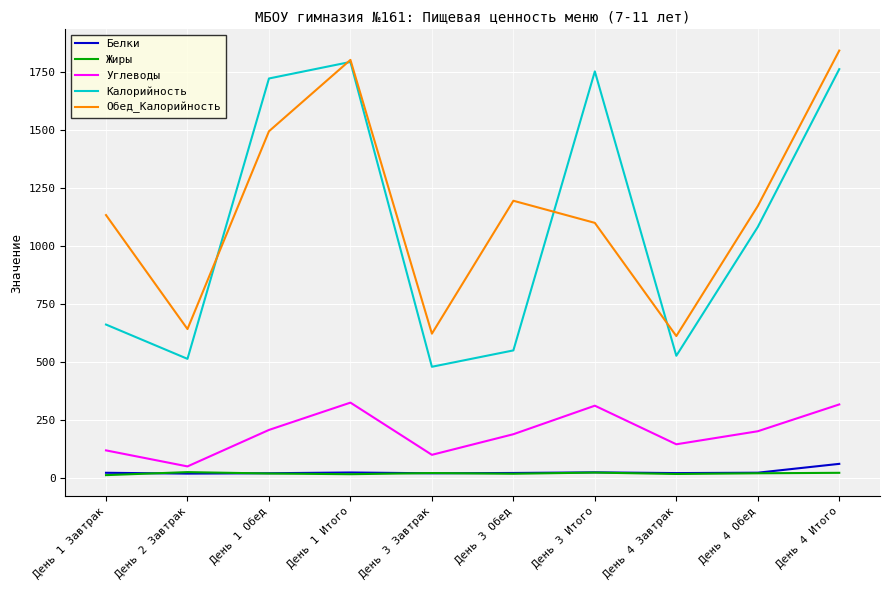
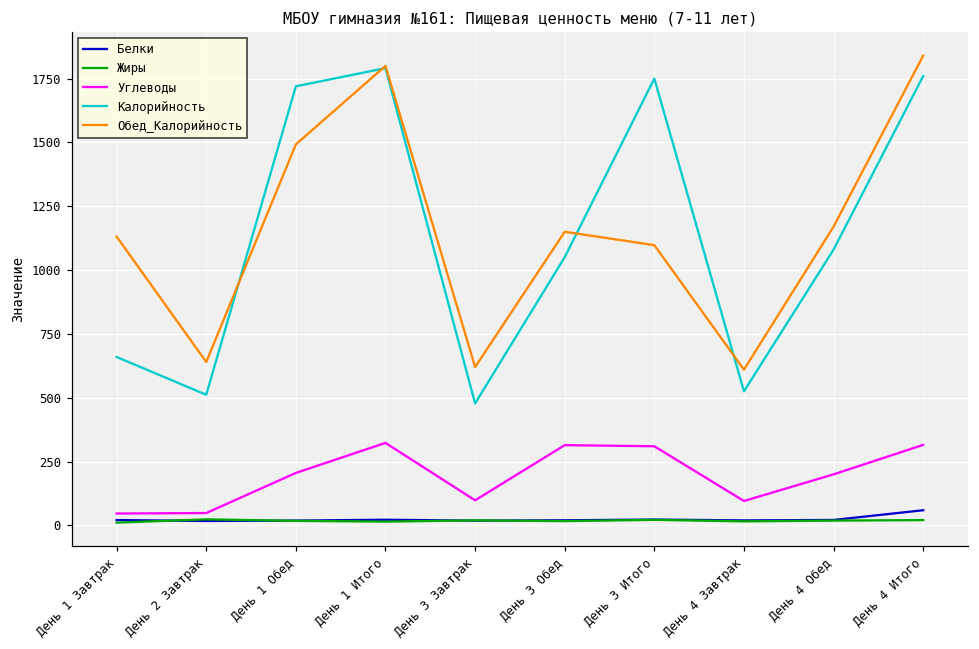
  {
    "Белки": {
      "День 4 Итого": 60
    },
    "Жиры": {
      "День 4 Итого": 20
    },
    "Углеводы": {
-     "День 1 Завтрак": 120,
+     "День 1 Завтрак": 50,
      "День 2 Завтрак": 50,
      "День 1 Обед": 210,
      "День 1 Итого": 320,
      "День 3 Завтрак": 100,
-     "День 3 Обед": 190,
+     "День 3 Обед": 310,
      "День 3 Итого": 310,
-     "День 4 Завтрак": 140,
+     "День 4 Завтрак": 100,
      "День 4 Обед": 200,
      "День 4 Итого": 320
    },
    "Калорийность": {
      "День 1 Завтрак": 660,
      "День 2 Завтрак": 510,
      "День 1 Обед": 1720,
      "День 3 Завтрак": 480,
-     "День 3 Обед": 550,
+     "День 3 Обед": 1050,
      "День 3 Итого": 1750,
      "День 4 Завтрак": 530,
      "День 4 Обед": 1080,
      "День 4 Итого": 1760
    },
    "Обед_Калорийность": {
      "День 1 Завтрак": 1130,
      "День 2 Завтрак": 640,
      "День 1 Обед": 1490,
      "День 3 Завтрак": 620,
-     "День 3 Обед": 1190,
+     "День 3 Обед": 1150,
      "День 3 Итого": 1100,
      "День 4 Завтрак": 610,
      "День 4 Обед": 1170,
      "День 4 Итого": 1840
    }
  }
